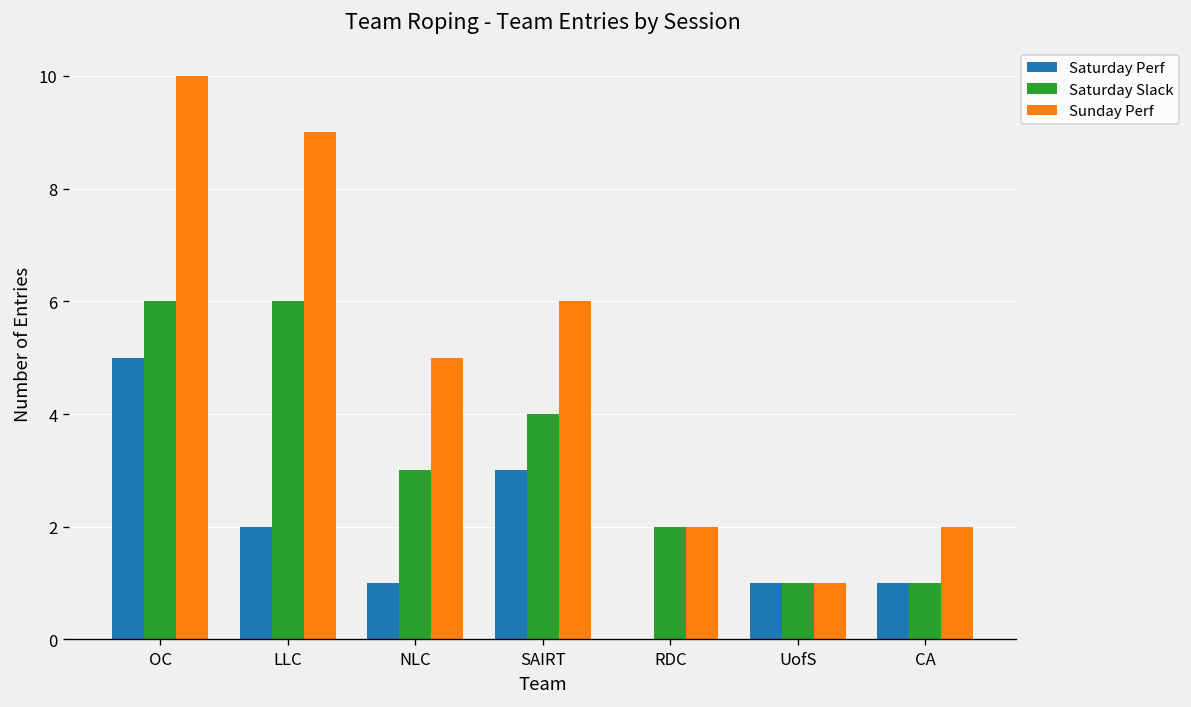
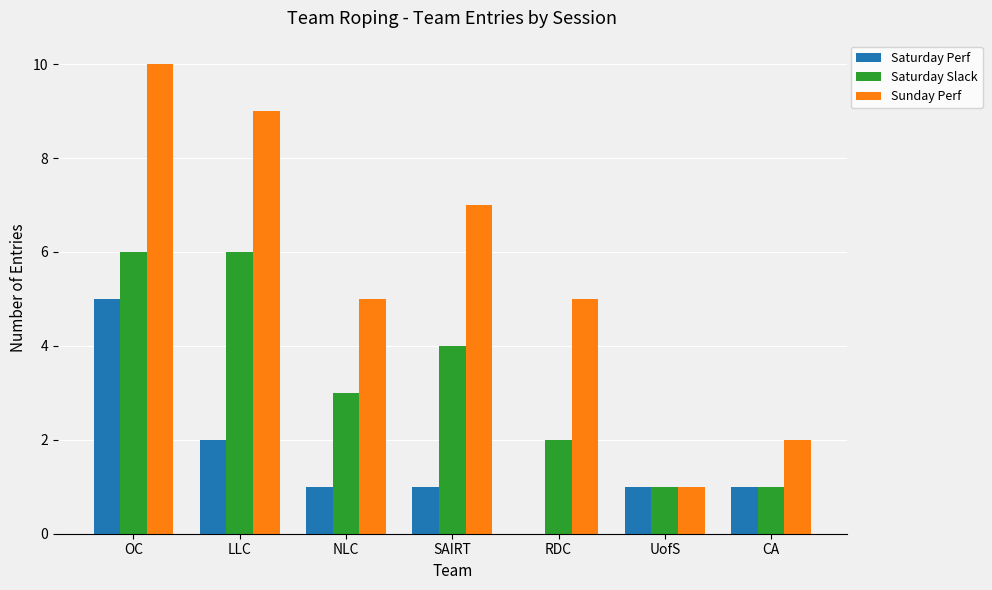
  {
    "Saturday Perf": {
      "OC": 5,
      "LLC": 2,
      "NLC": 1,
-     "SAIRT": 3,
+     "SAIRT": 1,
      "RDC": 0,
      "UofS": 1,
      "CA": 1
    },
    "Saturday Slack": {
      "OC": 6,
      "LLC": 6,
      "NLC": 3,
      "SAIRT": 4,
      "RDC": 2,
      "UofS": 1,
      "CA": 1
    },
    "Sunday Perf": {
      "OC": 10,
      "LLC": 9,
      "NLC": 5,
-     "SAIRT": 6,
-     "RDC": 2,
+     "SAIRT": 7,
+     "RDC": 5,
      "UofS": 1,
      "CA": 2
    }
  }
